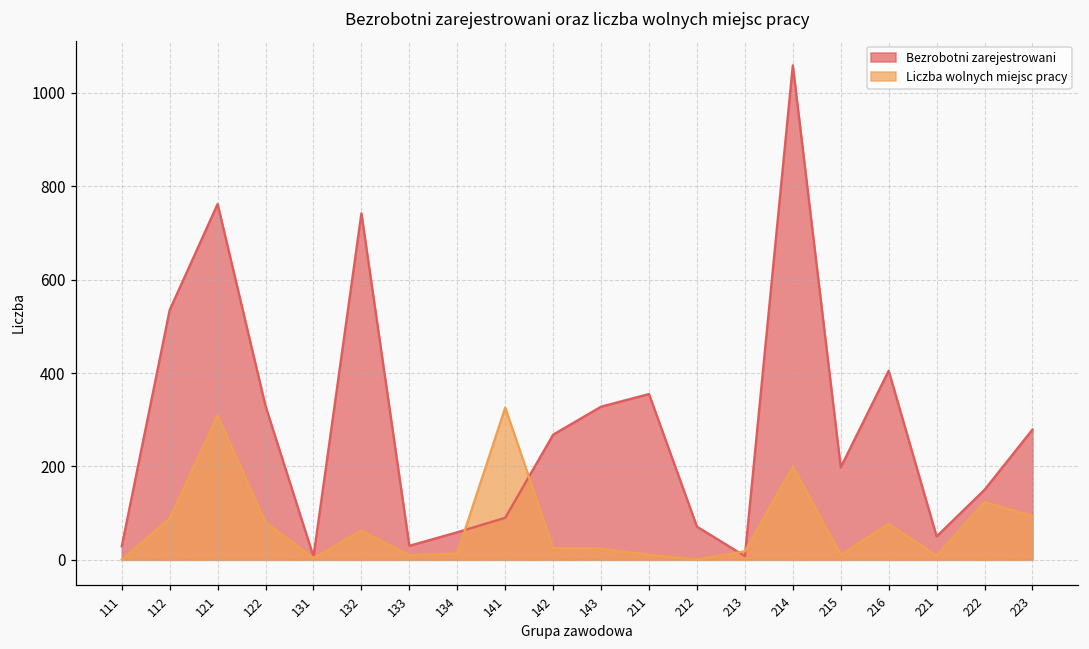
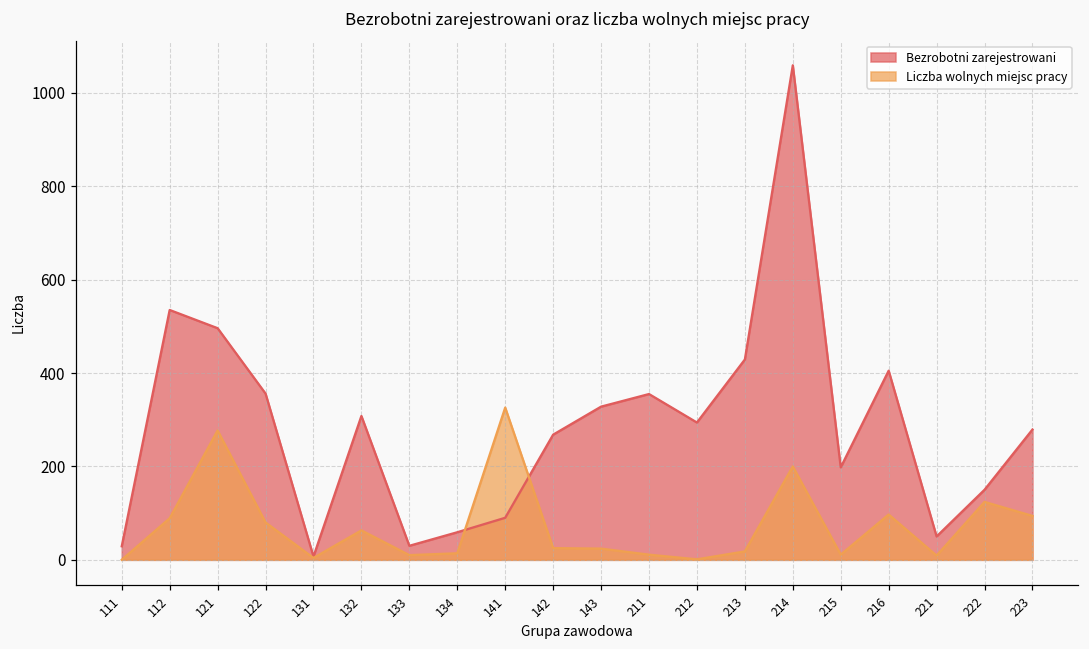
  {
    "Bezrobotni zarejestrowani": {
      "111": 30,
      "112": 540,
-     "121": 760,
-     "122": 330,
-     "132": 740,
+     "121": 500,
+     "122": 360,
+     "132": 310,
      "133": 30,
      "134": 60,
      "141": 90,
      "142": 270,
      "143": 330,
      "211": 360,
-     "212": 70,
-     "213": 10,
+     "212": 290,
+     "213": 430,
      "214": 1060,
      "215": 200,
      "216": 410,
      "221": 50,
      "222": 150,
      "223": 280
    },
    "Liczba wolnych miejsc pracy": {
      "111": 0,
      "112": 90,
-     "121": 310,
+     "121": 280,
      "122": 80,
      "132": 60,
      "133": 10,
      "134": 10,
      "141": 330,
      "142": 30,
      "143": 20,
      "211": 10,
      "212": 0,
      "213": 20,
      "214": 200,
      "215": 10,
-     "216": 80,
+     "216": 100,
      "221": 10,
      "222": 120,
      "223": 90
    }
  }
